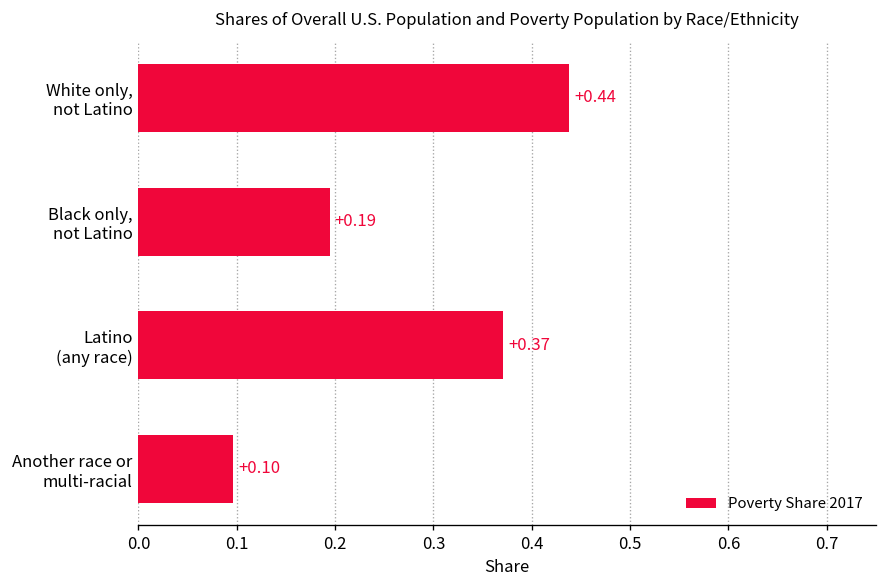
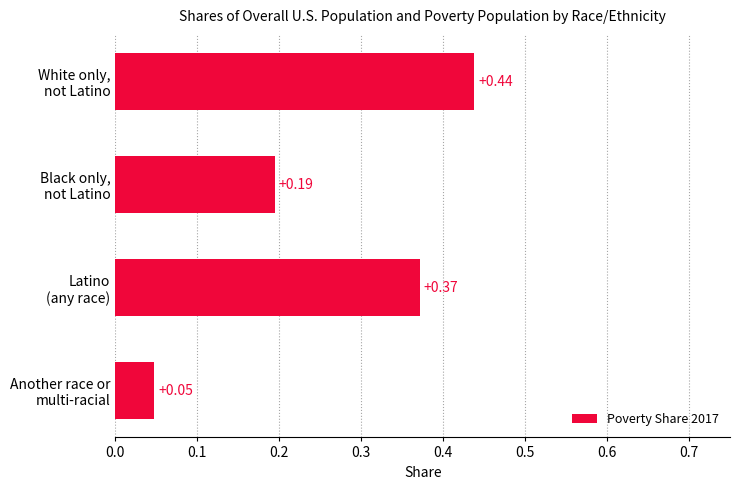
  {
    "White only, not Latino": "+0.44",
    "Black only, not Latino": "+0.19",
    "Latino (any race)": "+0.37",
-   "Another race or multi-racial": "+0.10"
+   "Another race or multi-racial": "+0.05"
  }
